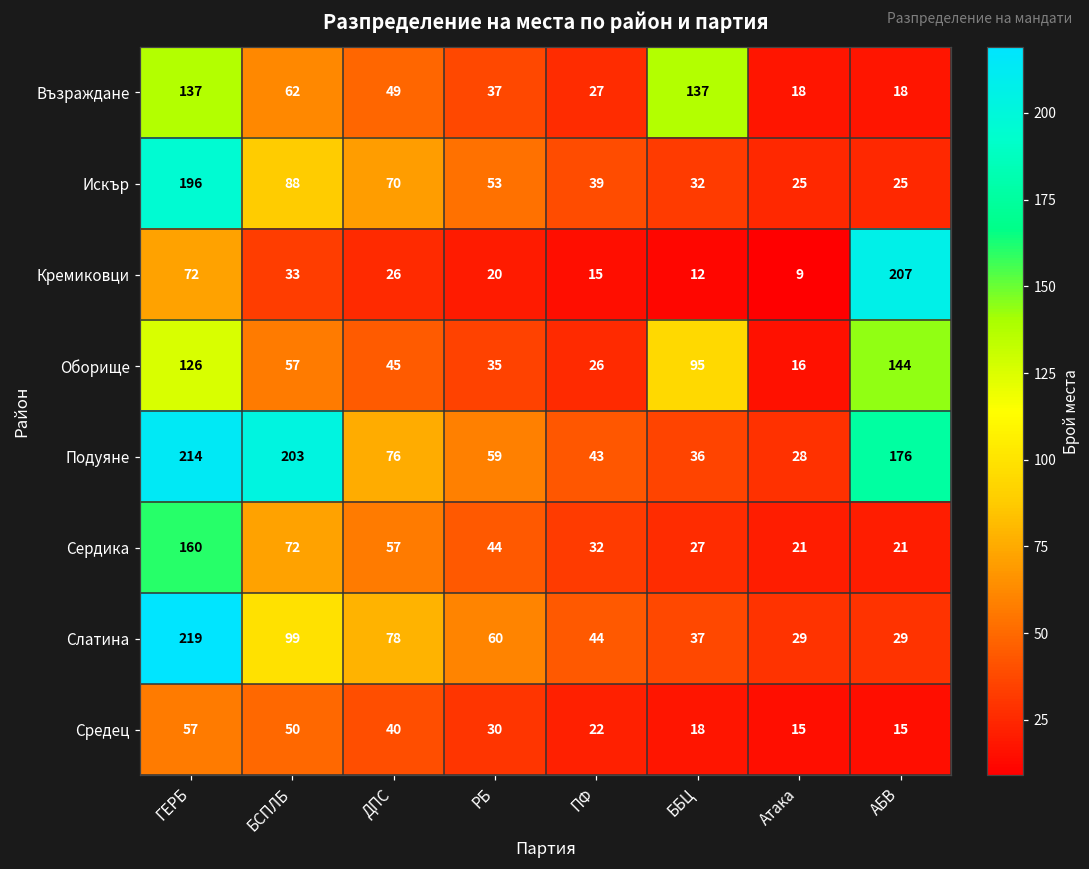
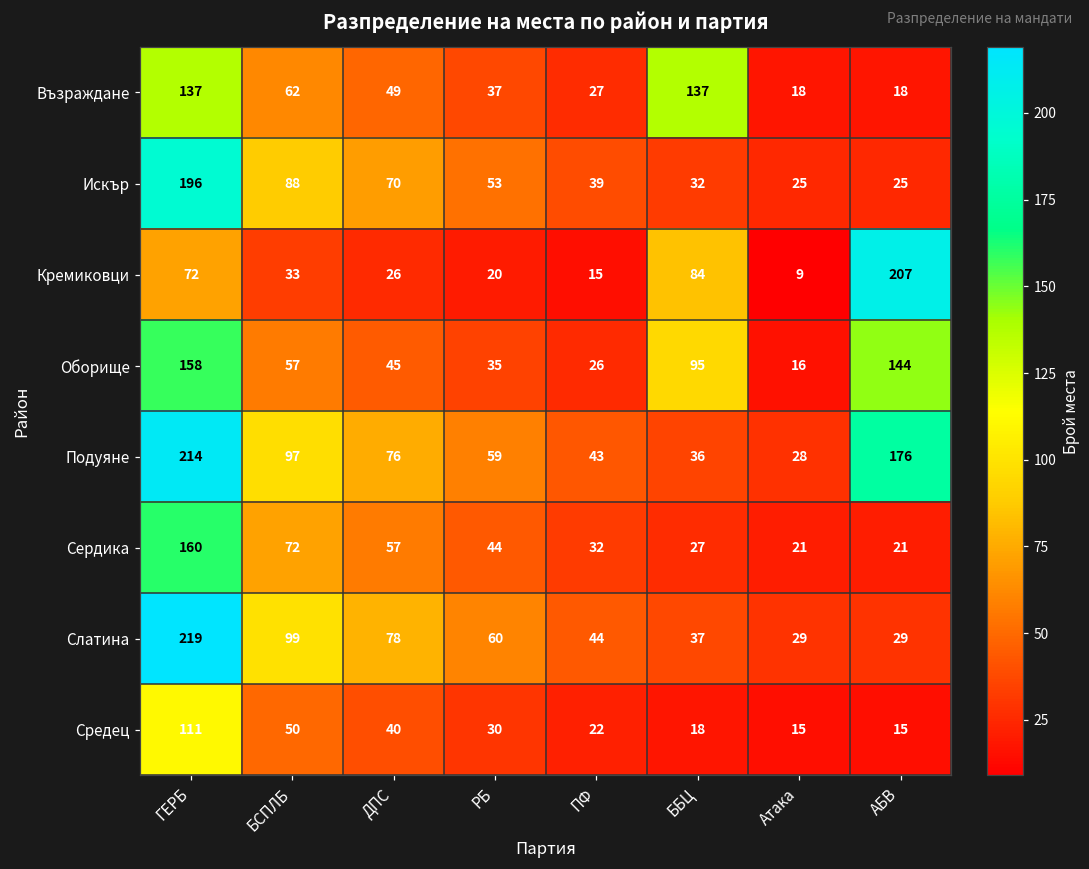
  {
    "Възраждане": {
      "ГЕРБ": 137,
      "БСПЛБ": 62,
      "ДПС": 49,
      "РБ": 37,
      "ПФ": 27,
      "ББЦ": 137,
      "Атака": 18,
      "АБВ": 18
    },
    "Искър": {
      "ГЕРБ": 196,
      "БСПЛБ": 88,
      "ДПС": 70,
      "РБ": 53,
      "ПФ": 39,
      "ББЦ": 32,
      "Атака": 25,
      "АБВ": 25
    },
    "Кремиковци": {
      "ГЕРБ": 72,
      "БСПЛБ": 33,
      "ДПС": 26,
      "РБ": 20,
      "ПФ": 15,
-     "ББЦ": 12,
+     "ББЦ": 84,
      "Атака": 9,
      "АБВ": 207
    },
    "Оборище": {
-     "ГЕРБ": 126,
+     "ГЕРБ": 158,
      "БСПЛБ": 57,
      "ДПС": 45,
      "РБ": 35,
      "ПФ": 26,
      "ББЦ": 95,
      "Атака": 16,
      "АБВ": 144
    },
    "Подуяне": {
      "ГЕРБ": 214,
-     "БСПЛБ": 203,
+     "БСПЛБ": 97,
      "ДПС": 76,
      "РБ": 59,
      "ПФ": 43,
      "ББЦ": 36,
      "Атака": 28,
      "АБВ": 176
    },
    "Сердика": {
      "ГЕРБ": 160,
      "БСПЛБ": 72,
      "ДПС": 57,
      "РБ": 44,
      "ПФ": 32,
      "ББЦ": 27,
      "Атака": 21,
      "АБВ": 21
    },
    "Слатина": {
      "ГЕРБ": 219,
      "БСПЛБ": 99,
      "ДПС": 78,
      "РБ": 60,
      "ПФ": 44,
      "ББЦ": 37,
      "Атака": 29,
      "АБВ": 29
    },
    "Средец": {
-     "ГЕРБ": 57,
+     "ГЕРБ": 111,
      "БСПЛБ": 50,
      "ДПС": 40,
      "РБ": 30,
      "ПФ": 22,
      "ББЦ": 18,
      "Атака": 15,
      "АБВ": 15
    }
  }
